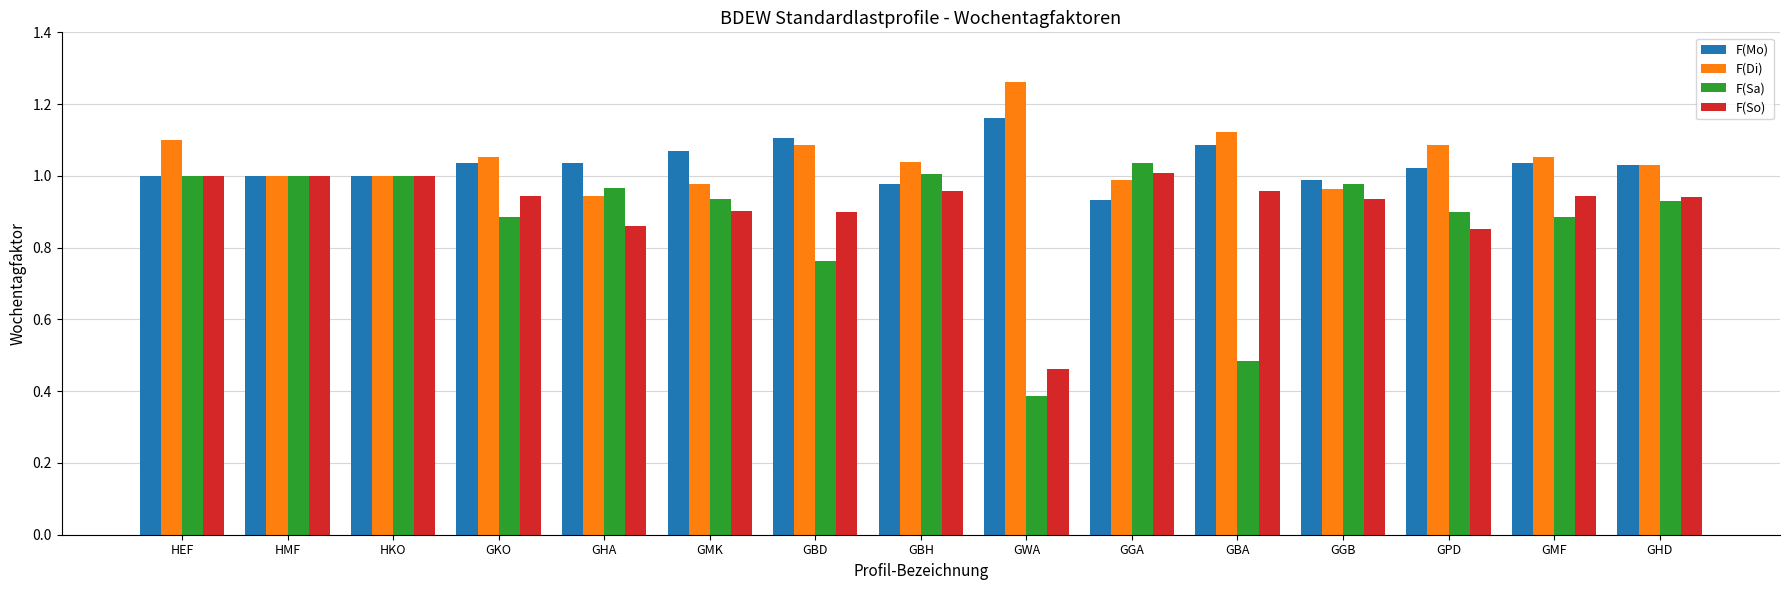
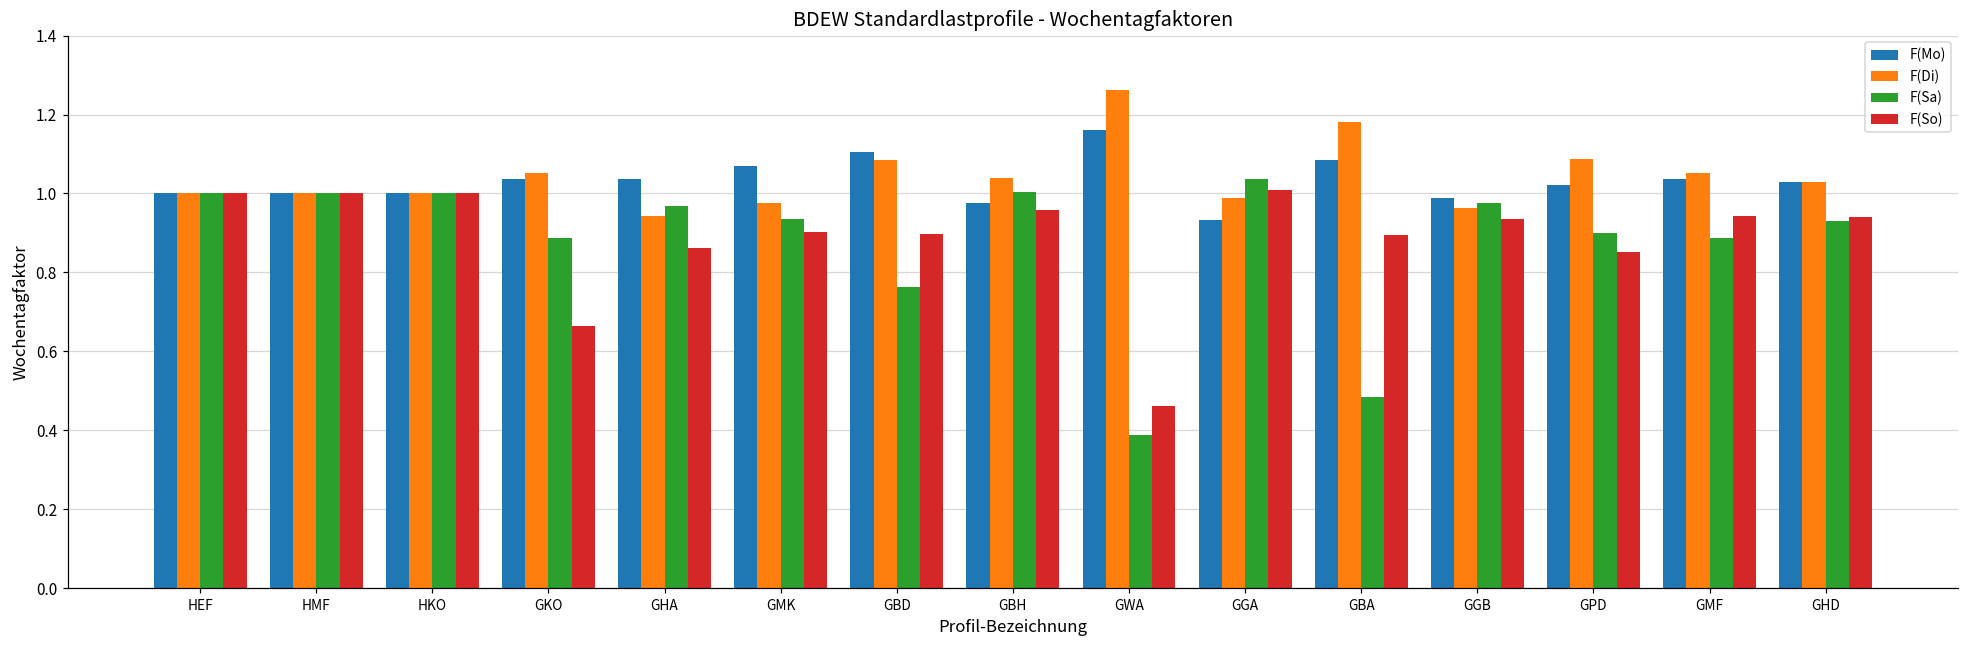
  {
    "F(Mo)": {
      "HEF": 1.00,
      "HMF": 1.00,
      "HKO": 1.00,
      "GKO": 1.04,
      "GHA": 1.04,
      "GMK": 1.07,
      "GBD": 1.11,
      "GBH": 0.98,
      "GWA": 1.16,
      "GGA": 0.93,
      "GBA": 1.08,
      "GGB": 0.99,
      "GPD": 1.02,
      "GMF": 1.04,
      "GHD": 1.03
    },
    "F(Di)": {
-     "HEF": 1.1,
+     "HEF": 1.0,
      "HMF": 1.00,
      "HKO": 1.00,
      "GKO": 1.05,
      "GHA": 0.94,
      "GMK": 0.98,
      "GBD": 1.09,
      "GBH": 1.04,
      "GWA": 1.26,
      "GGA": 0.99,
-     "GBA": 1.12,
+     "GBA": 1.18,
      "GGB": 0.96,
      "GPD": 1.09,
      "GMF": 1.05,
      "GHD": 1.03
    },
    "F(Sa)": {
      "HEF": 1.00,
      "HMF": 1.00,
      "HKO": 1.00,
      "GKO": 0.89,
      "GHA": 0.97,
      "GMK": 0.94,
      "GBD": 0.76,
      "GBH": 1.00,
      "GWA": 0.39,
      "GGA": 1.04,
      "GBA": 0.49,
      "GGB": 0.98,
      "GPD": 0.90,
      "GMF": 0.89,
      "GHD": 0.93
    },
    "F(So)": {
      "HEF": 1.00,
      "HMF": 1.00,
      "HKO": 1.00,
-     "GKO": 0.94,
+     "GKO": 0.66,
      "GHA": 0.86,
      "GMK": 0.90,
      "GBD": 0.90,
      "GBH": 0.96,
      "GWA": 0.46,
      "GGA": 1.01,
-     "GBA": 0.96,
+     "GBA": 0.89,
      "GGB": 0.94,
      "GPD": 0.85,
      "GMF": 0.94,
      "GHD": 0.94
    }
  }
